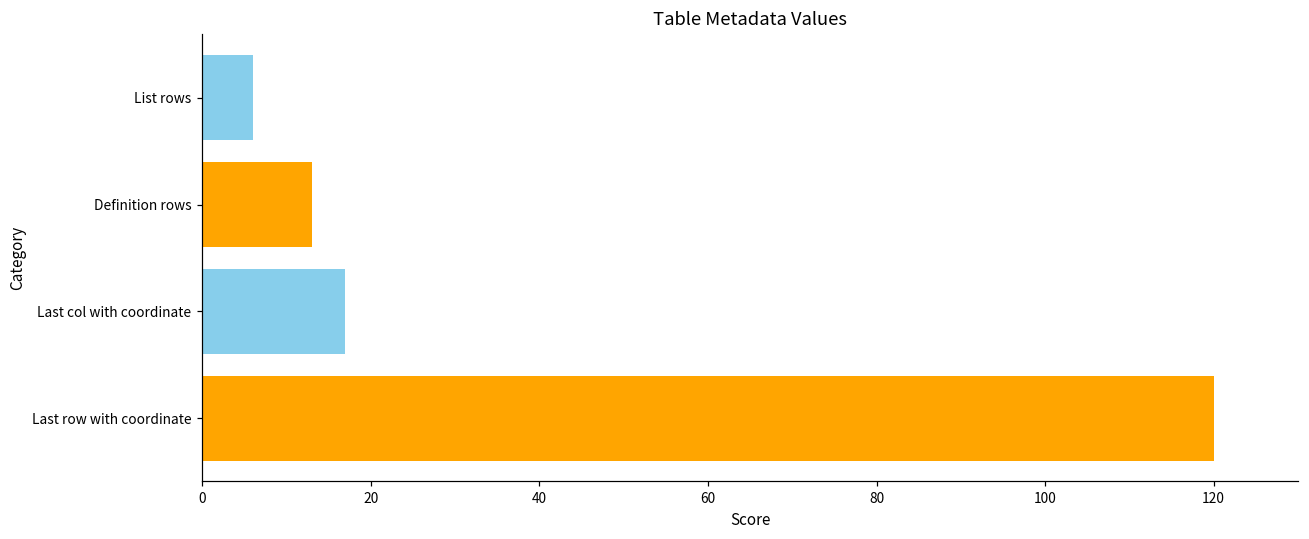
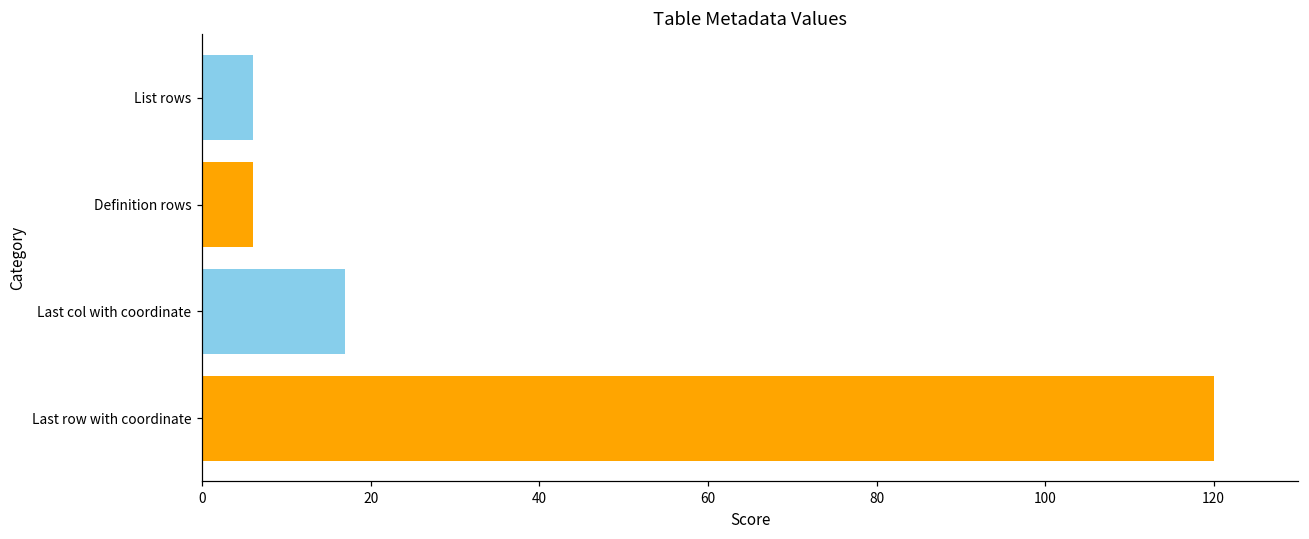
  {
    "List rows": 6,
-   "Definition rows": 13,
+   "Definition rows": 6,
    "Last col with coordinate": 17,
    "Last row with coordinate": 120
  }
